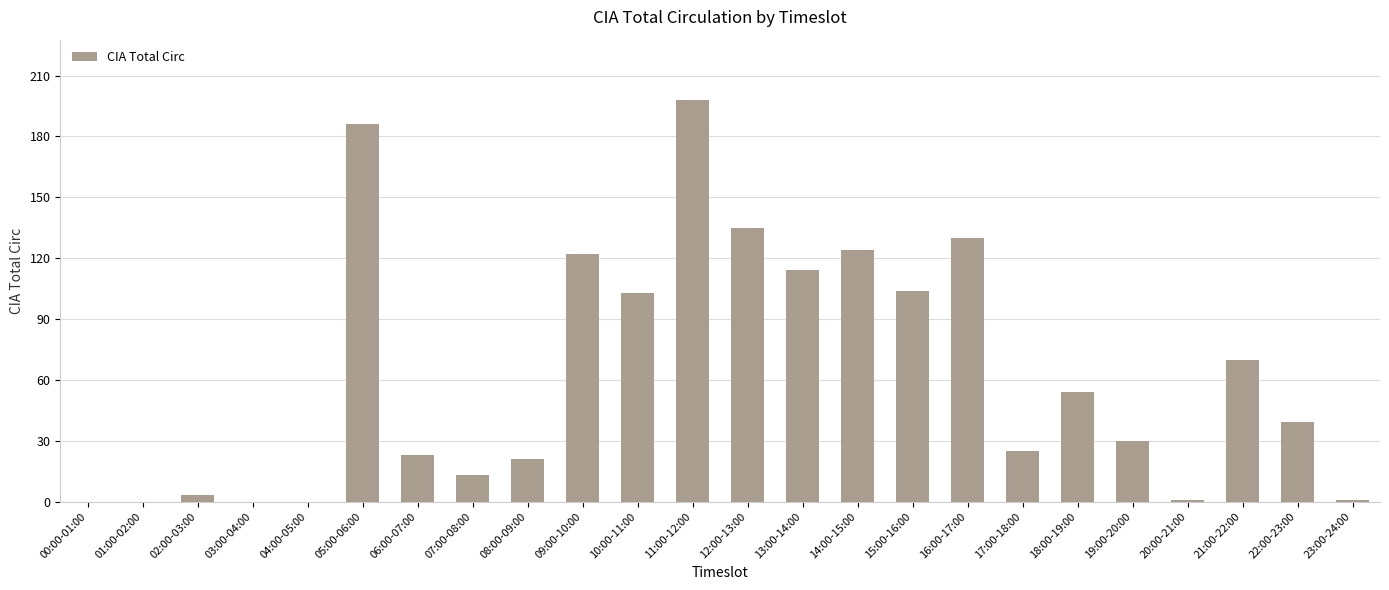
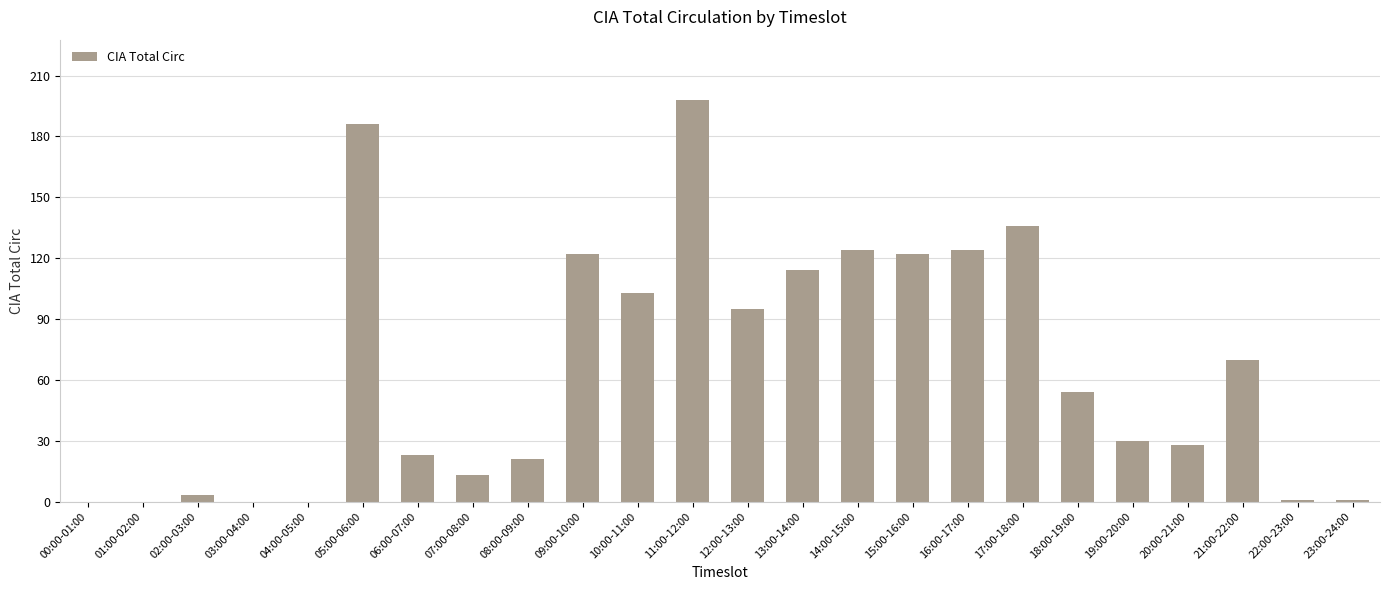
  {
    "00:00-01:00": 0,
    "01:00-02:00": 0,
    "02:00-03:00": 3,
    "03:00-04:00": 0,
    "04:00-05:00": 0,
    "05:00-06:00": 186,
    "06:00-07:00": 23,
    "07:00-08:00": 13,
    "08:00-09:00": 21,
    "09:00-10:00": 122,
    "10:00-11:00": 103,
    "11:00-12:00": 198,
-   "12:00-13:00": 135,
+   "12:00-13:00": 95,
    "13:00-14:00": 114,
    "14:00-15:00": 124,
-   "15:00-16:00": 104,
-   "16:00-17:00": 130,
-   "17:00-18:00": 25,
+   "15:00-16:00": 122,
+   "16:00-17:00": 124,
+   "17:00-18:00": 136,
    "18:00-19:00": 54,
    "19:00-20:00": 30,
-   "20:00-21:00": 1,
+   "20:00-21:00": 28,
    "21:00-22:00": 70,
-   "22:00-23:00": 39
+   "22:00-23:00": 1
  }
